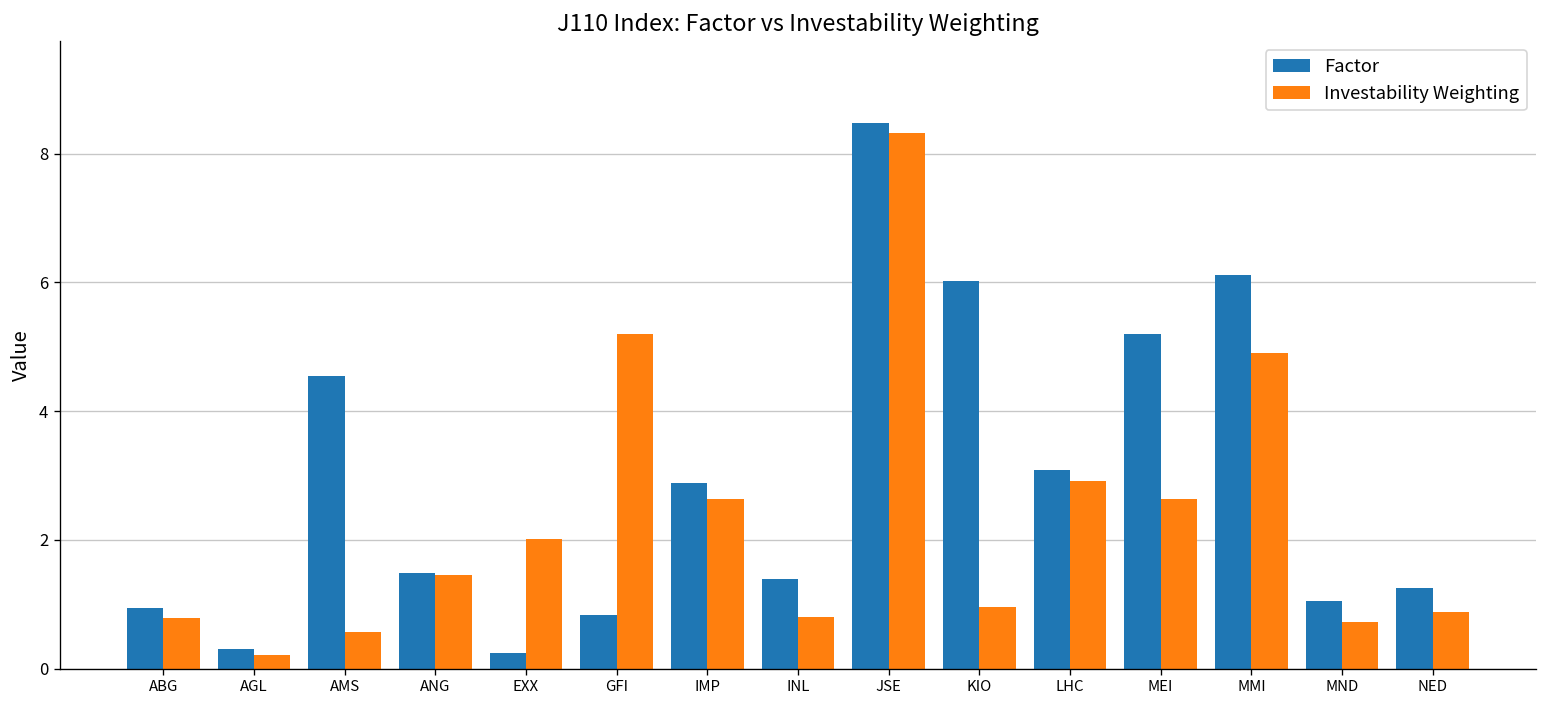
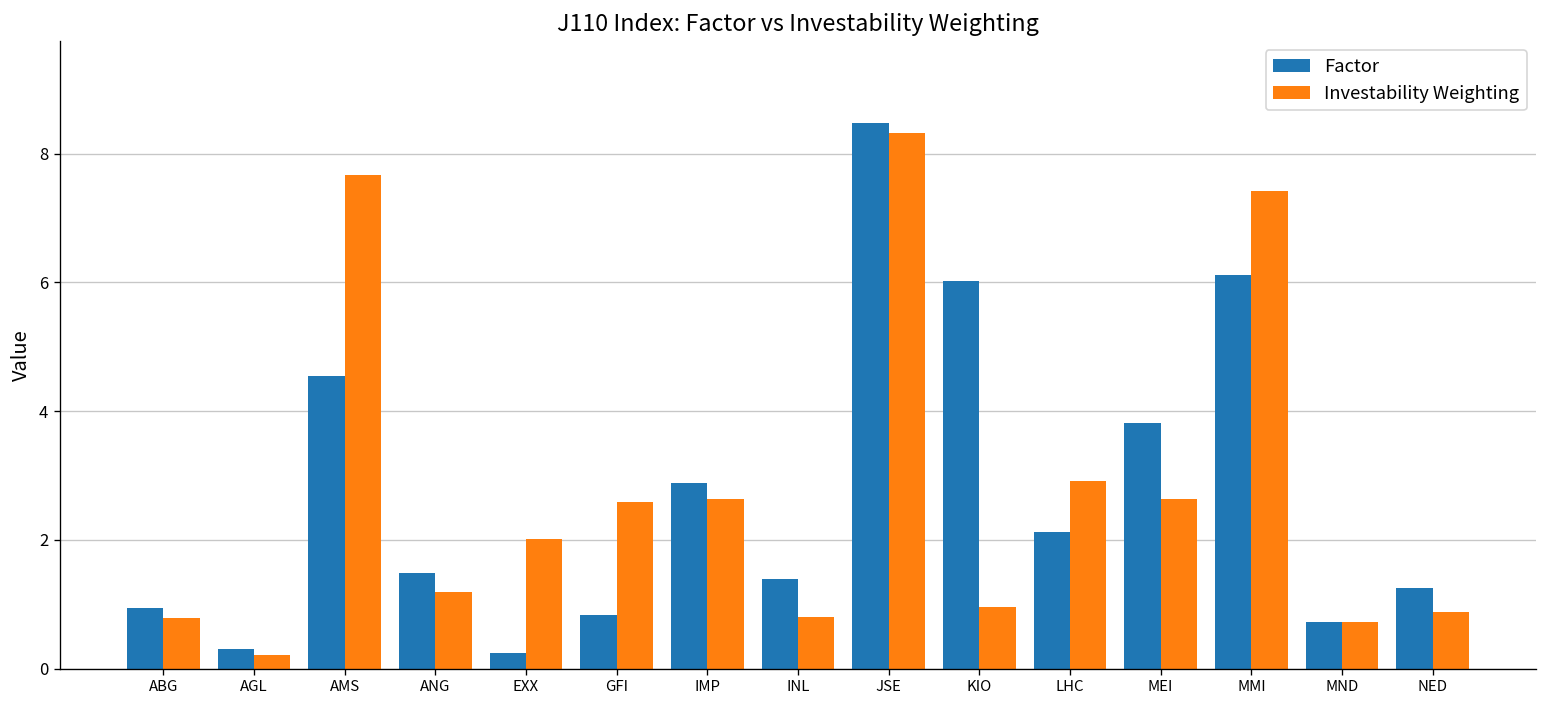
  {
    "Factor": {
      "ABG": 0.9,
      "AGL": 0.3,
      "AMS": 4.5,
      "ANG": 1.5,
      "EXX": 0.2,
      "GFI": 0.8,
      "IMP": 2.9,
      "INL": 1.4,
      "JSE": 8.5,
      "KIO": 6.0,
-     "LHC": 3.1,
-     "MEI": 5.2,
+     "LHC": 2.1,
+     "MEI": 3.8,
      "MMI": 6.1,
-     "MND": 1.1,
+     "MND": 0.7,
      "NED": 1.3
    },
    "Investability Weighting": {
      "ABG": 0.8,
      "AGL": 0.2,
-     "AMS": 0.6,
-     "ANG": 1.5,
+     "AMS": 7.7,
+     "ANG": 1.2,
      "EXX": 2.0,
-     "GFI": 5.2,
+     "GFI": 2.6,
      "IMP": 2.6,
      "INL": 0.8,
      "JSE": 8.3,
      "KIO": 1.0,
      "LHC": 2.9,
      "MEI": 2.6,
-     "MMI": 4.9,
+     "MMI": 7.4,
      "MND": 0.7,
      "NED": 0.9
    }
  }
